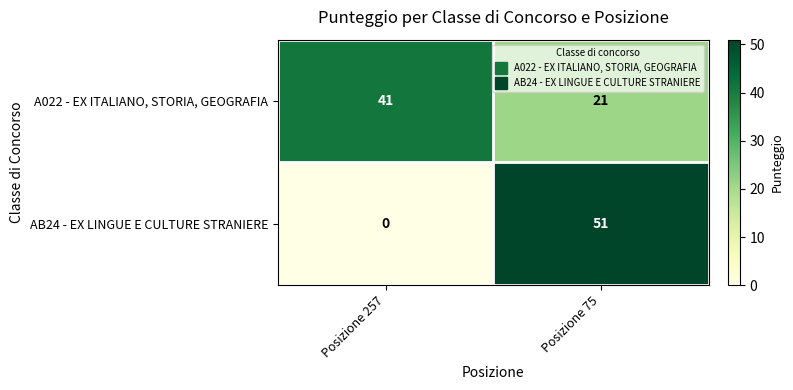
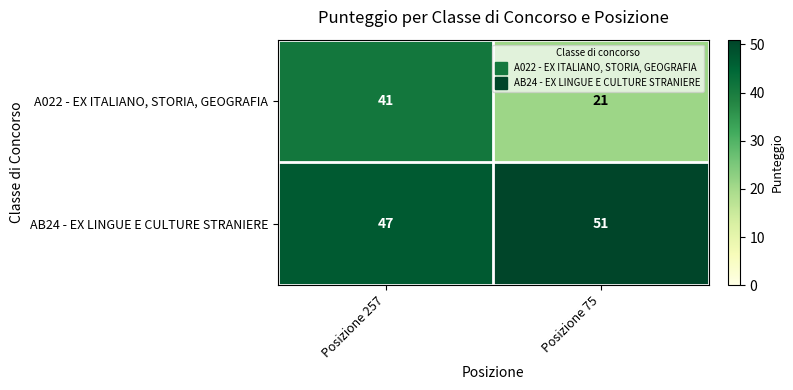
  {
    "A022 - EX ITALIANO, STORIA, GEOGRAFIA": {
      "Posizione 257": 41,
      "Posizione 75": 21
    },
    "AB24 - EX LINGUE E CULTURE STRANIERE": {
-     "Posizione 257": 0,
+     "Posizione 257": 47,
      "Posizione 75": 51
    }
  }
